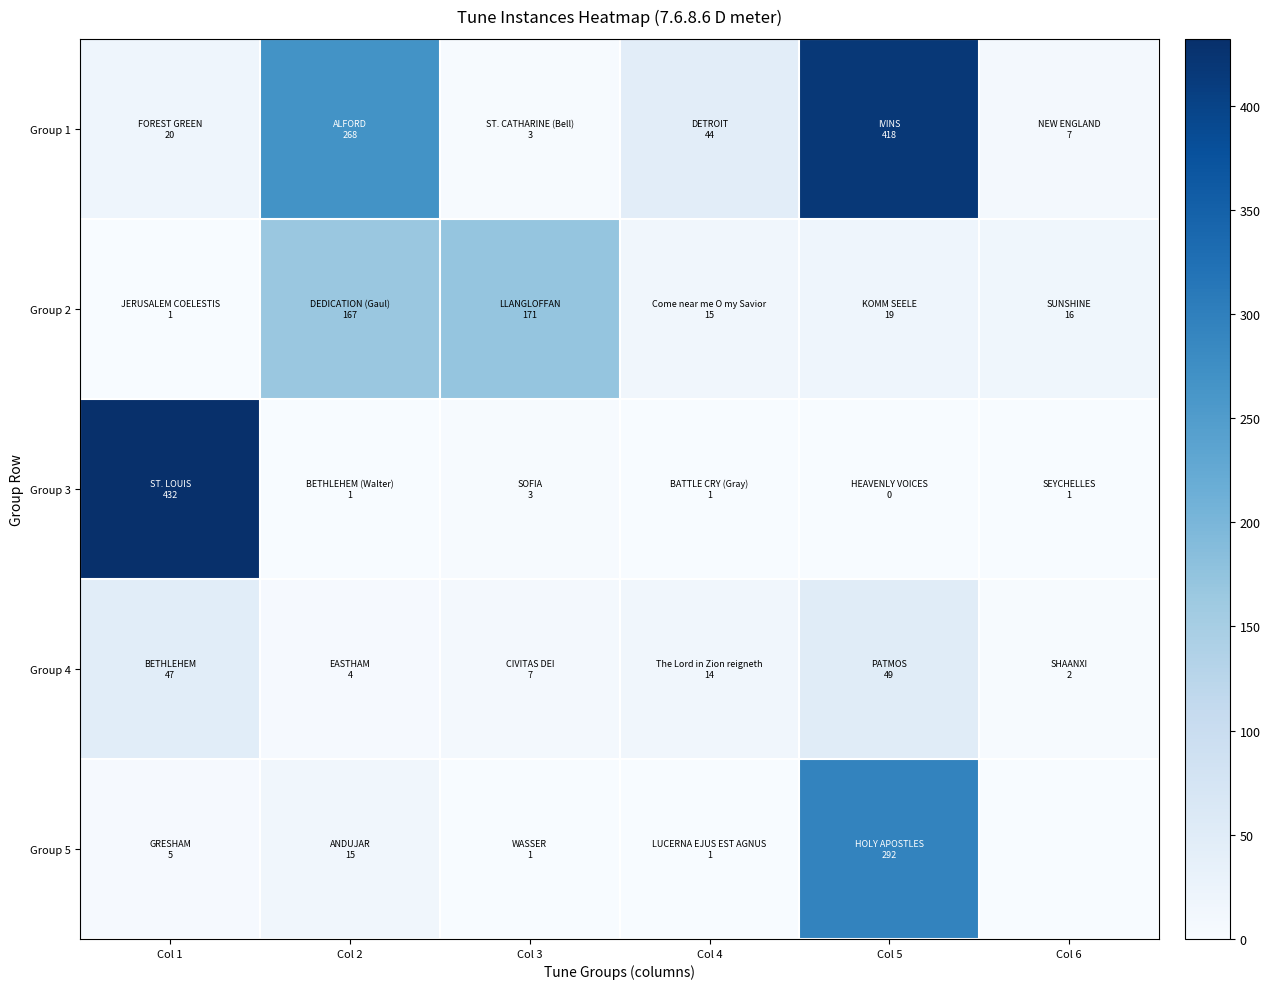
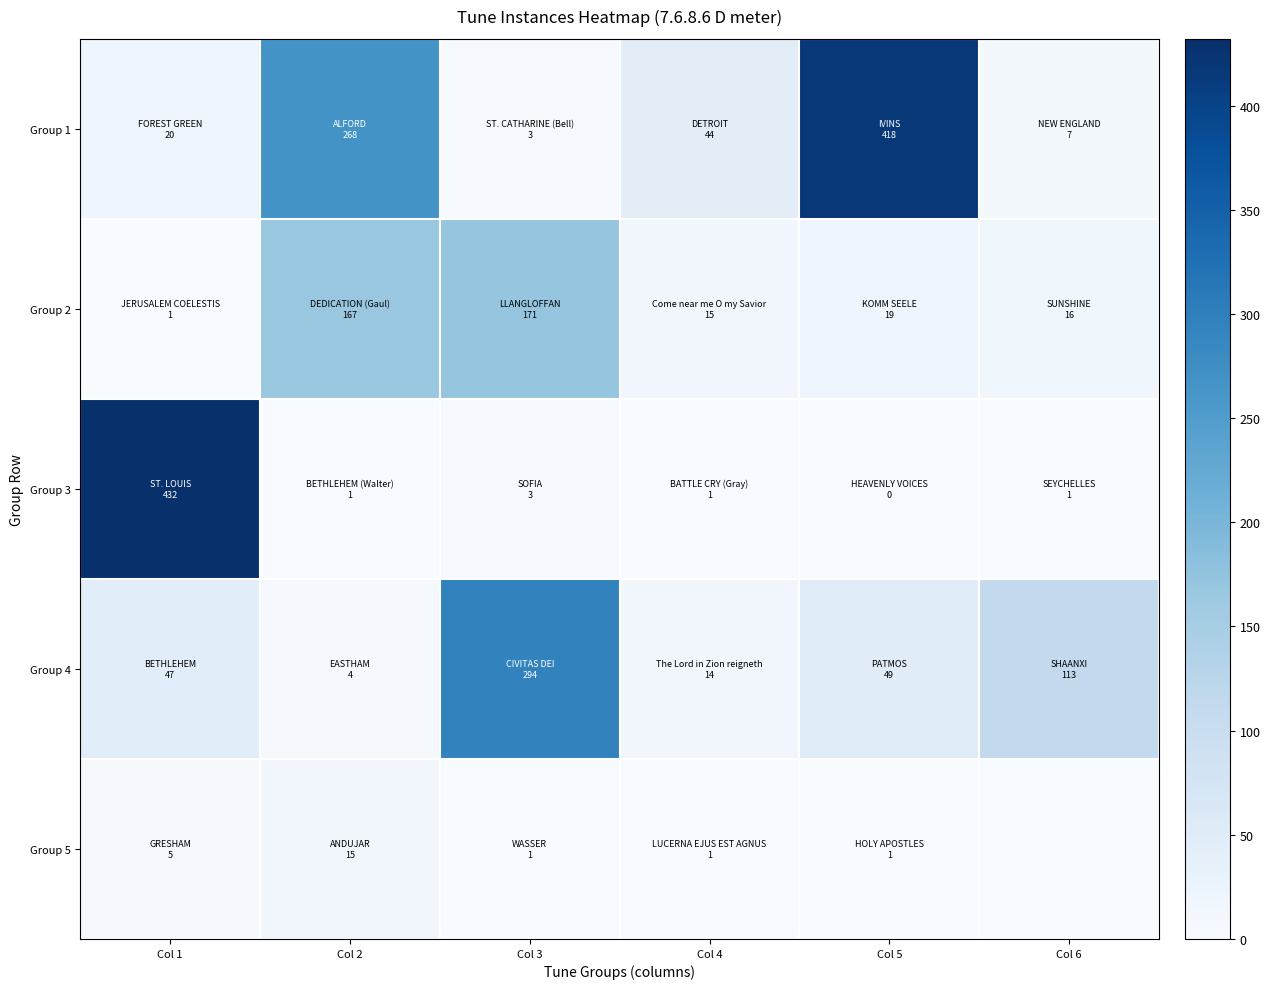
  {
    "Group 1": {
      "Col 1": 20,
      "Col 2": 268,
      "Col 3": 3,
      "Col 4": 44,
      "Col 5": 418,
      "Col 6": 7
    },
    "Group 2": {
      "Col 1": 1,
      "Col 2": 167,
      "Col 3": 171,
      "Col 4": 15,
      "Col 5": 19,
      "Col 6": 16
    },
    "Group 3": {
      "Col 1": 432,
      "Col 2": 1,
      "Col 3": 3,
      "Col 4": 1,
      "Col 5": 0,
      "Col 6": 1
    },
    "Group 4": {
      "Col 1": 47,
      "Col 2": 4,
-     "Col 3": 7,
+     "Col 3": 294,
      "Col 4": 14,
      "Col 5": 49,
-     "Col 6": 2
+     "Col 6": 113
    },
    "Group 5": {
      "Col 1": 5,
      "Col 2": 15,
      "Col 3": 1,
      "Col 4": 1,
-     "Col 5": 292
+     "Col 5": 1
    }
  }
